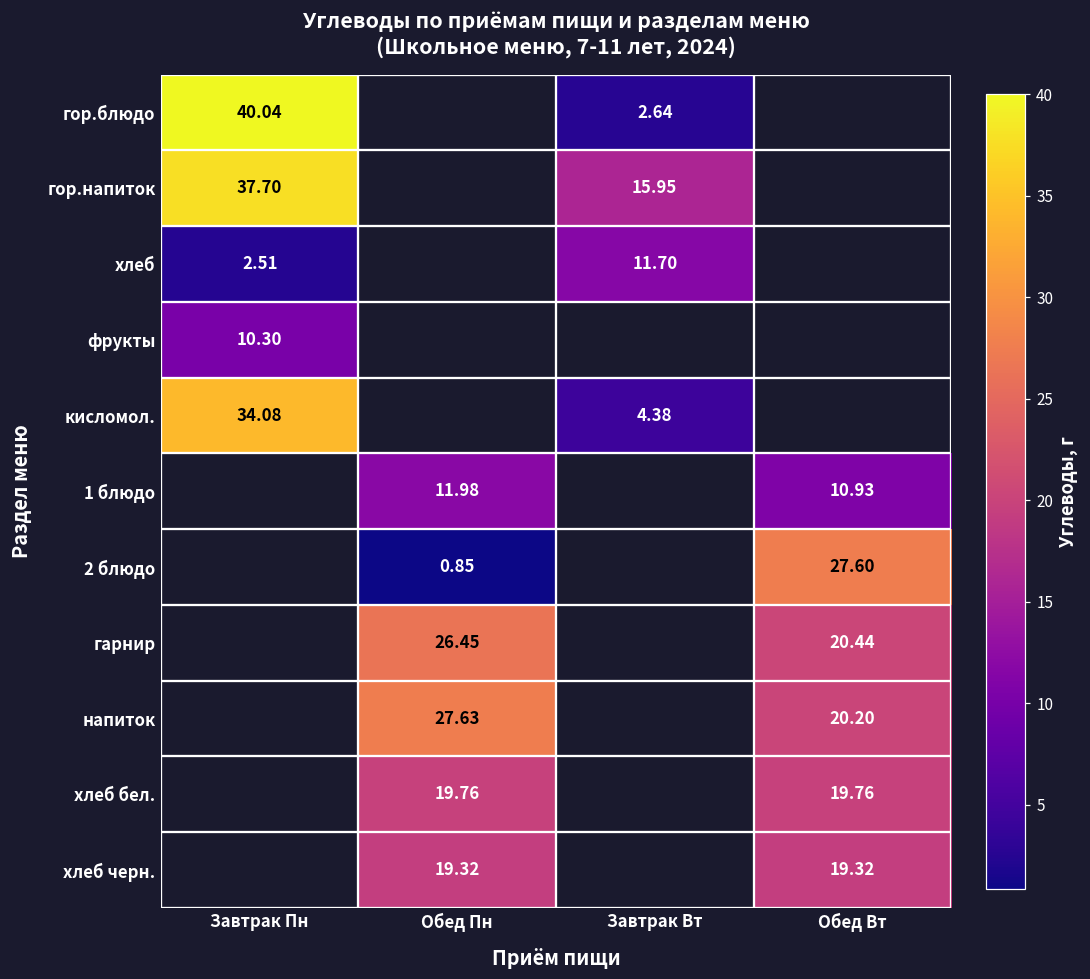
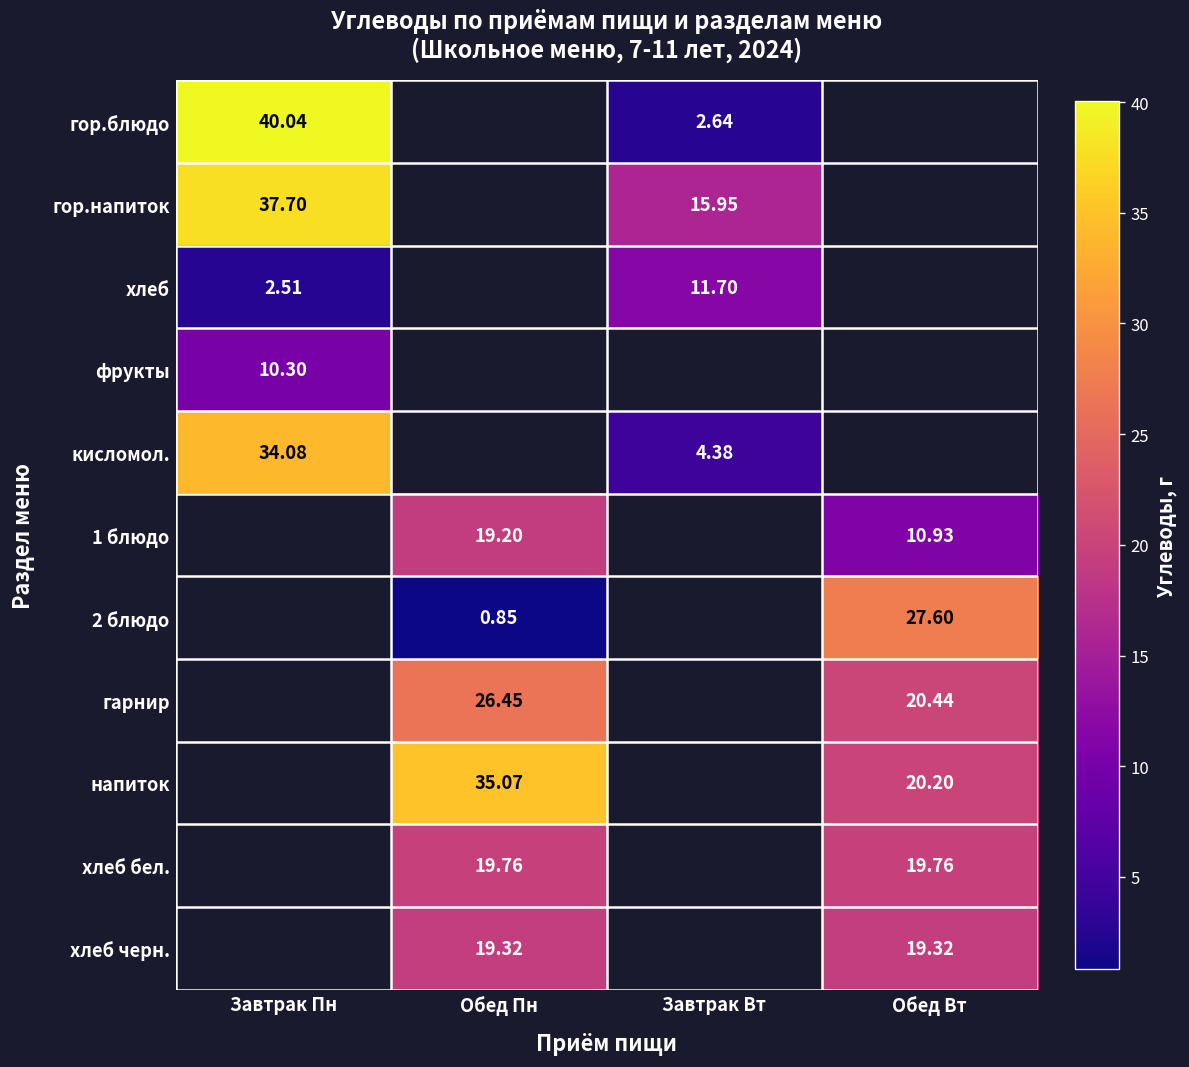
  {
    "гор.блюдо": {
      "Завтрак Пн": 40.04,
      "Завтрак Вт": 2.64
    },
    "гор.напиток": {
      "Завтрак Пн": 37.70,
      "Завтрак Вт": 15.95
    },
    "хлеб": {
      "Завтрак Пн": 2.51,
      "Завтрак Вт": 11.70
    },
    "фрукты": {
      "Завтрак Пн": 10.30
    },
    "кисломол.": {
      "Завтрак Пн": 34.08,
      "Завтрак Вт": 4.38
    },
    "1 блюдо": {
-     "Обед Пн": 11.98,
+     "Обед Пн": 19.20,
      "Обед Вт": 10.93
    },
    "2 блюдо": {
      "Обед Пн": 0.85,
      "Обед Вт": 27.60
    },
    "гарнир": {
      "Обед Пн": 26.45,
      "Обед Вт": 20.44
    },
    "напиток": {
-     "Обед Пн": 27.63,
+     "Обед Пн": 35.07,
      "Обед Вт": 20.20
    },
    "хлеб бел.": {
      "Обед Пн": 19.76,
      "Обед Вт": 19.76
    },
    "хлеб черн.": {
      "Обед Пн": 19.32,
      "Обед Вт": 19.32
    }
  }
